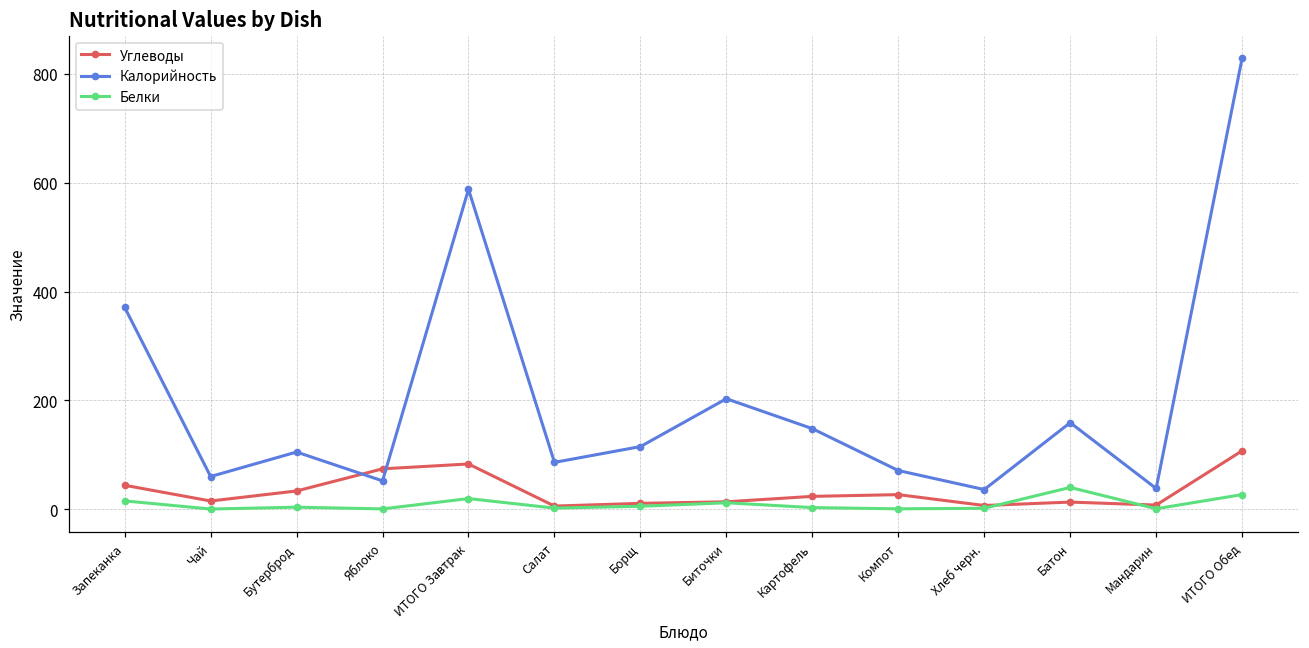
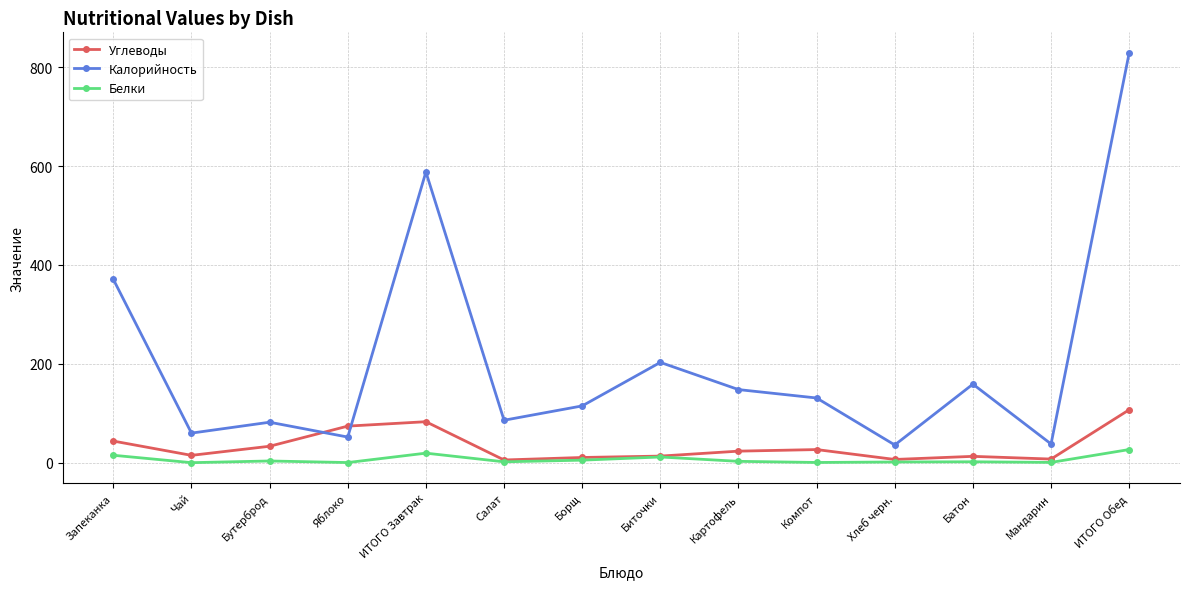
  {
    "Углеводы": {
      "Запеканка": 40,
      "Чай": 20,
      "Бутерброд": 30,
      "Яблоко": 70,
      "ИТОГО Завтрак": 80,
      "Борщ": 10,
      "Картофель": 20,
      "Компот": 30,
      "Батон": 10,
      "Мандарин": 10,
      "ИТОГО Обед": 110
    },
    "Калорийность": {
      "Запеканка": 370,
      "Чай": 60,
-     "Бутерброд": 110,
+     "Бутерброд": 80,
      "Яблоко": 50,
      "ИТОГО Завтрак": 590,
      "Салат": 90,
      "Борщ": 120,
      "Биточки": 200,
      "Картофель": 150,
-     "Компот": 70,
+     "Компот": 130,
      "Хлеб черн.": 40,
      "Батон": 160,
      "Мандарин": 40,
      "ИТОГО Обед": 830
    },
    "Белки": {
      "Запеканка": 20,
      "Чай": 0,
      "Бутерброд": 0,
      "Яблоко": 0,
      "ИТОГО Завтрак": 20,
      "Борщ": 10,
      "Картофель": 0,
      "Компот": 0,
-     "Батон": 40,
+     "Батон": 0,
      "Мандарин": 0,
      "ИТОГО Обед": 30
    }
  }
